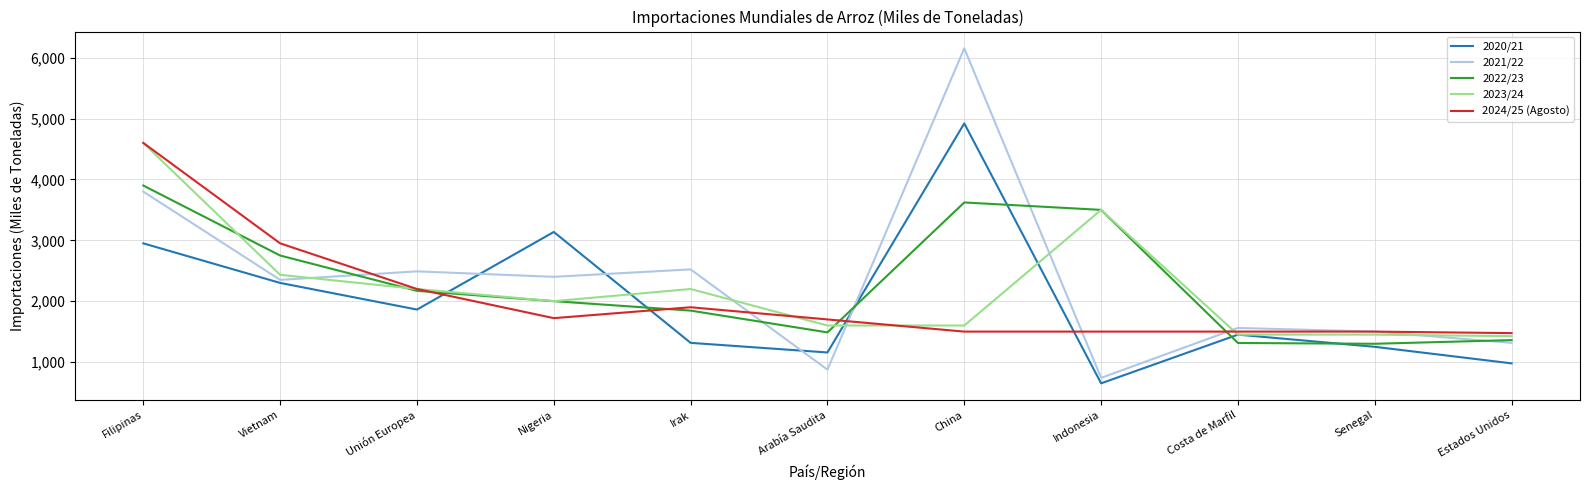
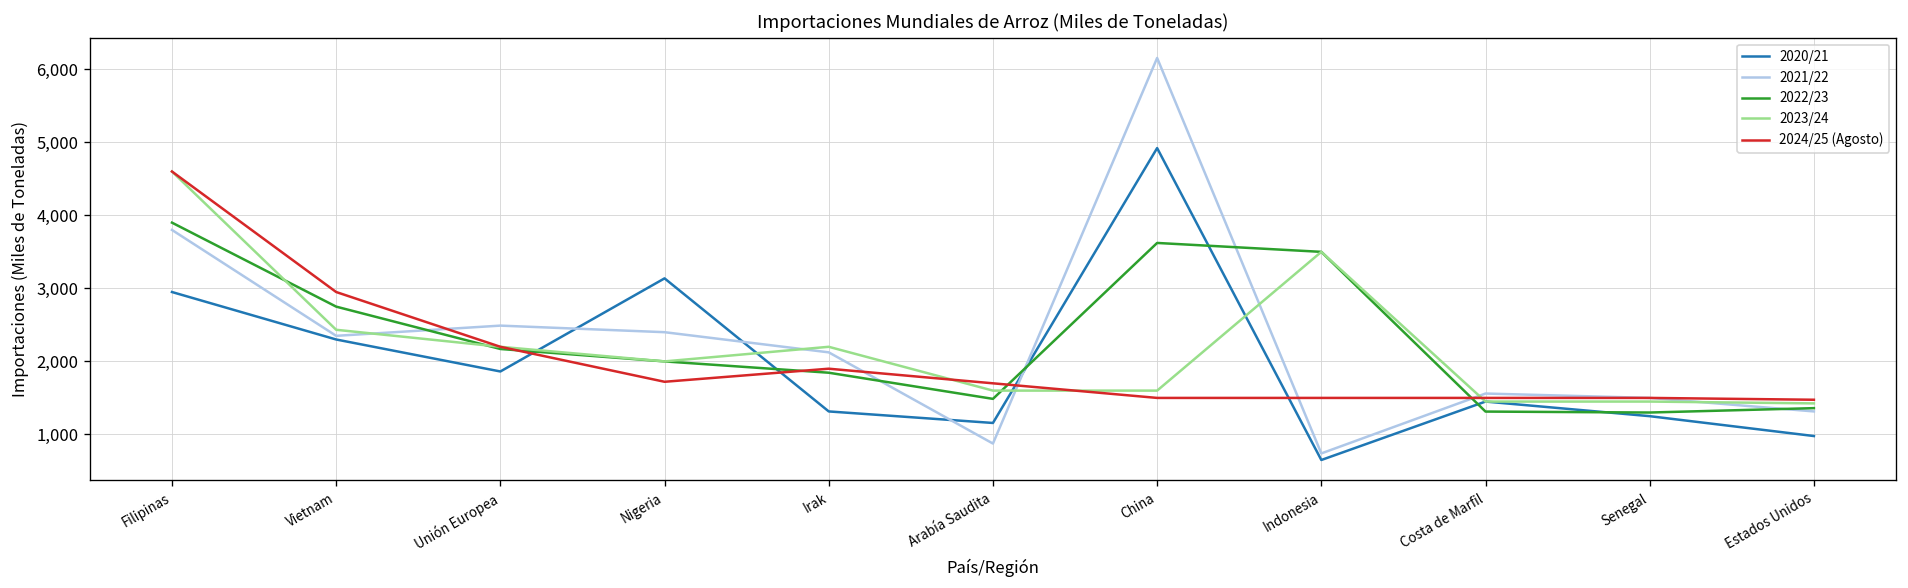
  {
    "2020/21": {
      "Filipinas": "3,000",
      "Vietnam": "2,300",
      "Unión Europea": "1,900",
      "Nigeria": "3,100",
      "Irak": "1,300",
      "Arabía Saudita": "1,200",
      "China": "4,900",
      "Indonesia": "700",
      "Senegal": "1,300",
      "Estados Unidos": "1,000"
    },
    "2021/22": {
      "Filipinas": "3,800",
      "Vietnam": "2,400",
      "Unión Europea": "2,500",
      "Nigeria": "2,400",
-     "Irak": "2,500",
+     "Irak": "2,100",
      "Arabía Saudita": "900",
      "China": "6,200",
      "Indonesia": "700",
      "Costa de Marfil": "1,600",
      "Estados Unidos": "1,300"
    },
    "2022/23": {
      "Filipinas": "3,900",
      "Vietnam": "2,800",
      "Irak": "1,800",
      "Arabía Saudita": "1,500",
      "China": "3,600",
      "Costa de Marfil": "1,300",
      "Senegal": "1,300",
      "Estados Unidos": "1,400"
    },
    "2023/24": {
      "Vietnam": "2,400",
      "Irak": "2,200",
      "Arabía Saudita": "1,600",
      "China": "1,600",
      "Senegal": "1,500",
      "Estados Unidos": "1,400"
    },
    "2024/25 (Agosto)": {
      "Vietnam": "3,000",
      "Nigeria": "1,700",
      "Irak": "1,900",
      "Arabía Saudita": "1,700",
      "China": "1,500",
      "Indonesia": "1,500",
      "Costa de Marfil": "1,500",
      "Estados Unidos": "1,500"
    }
  }
